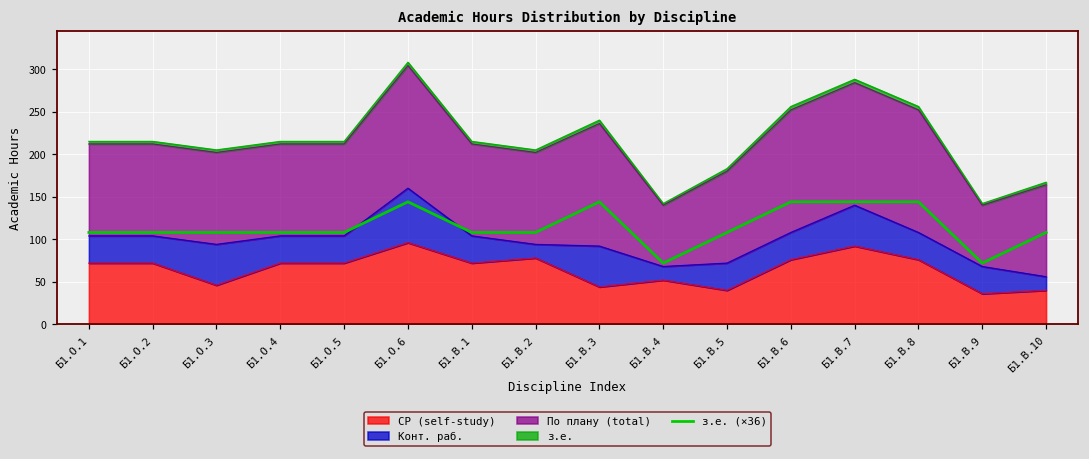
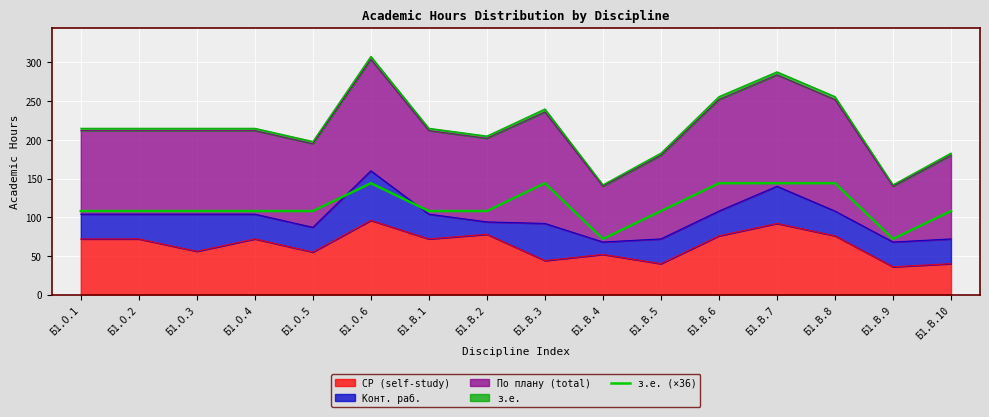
  {
    "СР (self-study)": {
      "Б1.О.1": 70,
      "Б1.О.2": 70,
-     "Б1.О.3": 50,
+     "Б1.О.3": 60,
      "Б1.О.4": 70,
-     "Б1.О.5": 70,
+     "Б1.О.5": 60,
      "Б1.О.6": 100,
      "Б1.В.1": 70,
      "Б1.В.2": 80,
      "Б1.В.3": 40,
      "Б1.В.4": 50,
      "Б1.В.5": 40,
      "Б1.В.6": 80,
      "Б1.В.7": 90,
      "Б1.В.8": 80,
      "Б1.В.9": 40,
      "Б1.В.10": 40
    },
    "Конт. раб.": {
      "Б1.О.1": 30,
      "Б1.О.2": 30,
      "Б1.О.3": 50,
      "Б1.О.4": 30,
      "Б1.О.5": 30,
      "Б1.О.6": 60,
      "Б1.В.1": 30,
      "Б1.В.2": 20,
      "Б1.В.3": 50,
      "Б1.В.4": 20,
      "Б1.В.5": 30,
      "Б1.В.6": 30,
      "Б1.В.7": 50,
      "Б1.В.8": 30,
      "Б1.В.9": 30,
-     "Б1.В.10": 20
+     "Б1.В.10": 30
    },
    "По плану (total)": {
      "Б1.О.6": 140,
      "Б1.В.3": 140,
      "Б1.В.6": 140,
      "Б1.В.7": 140,
      "Б1.В.8": 140
    }
  }
